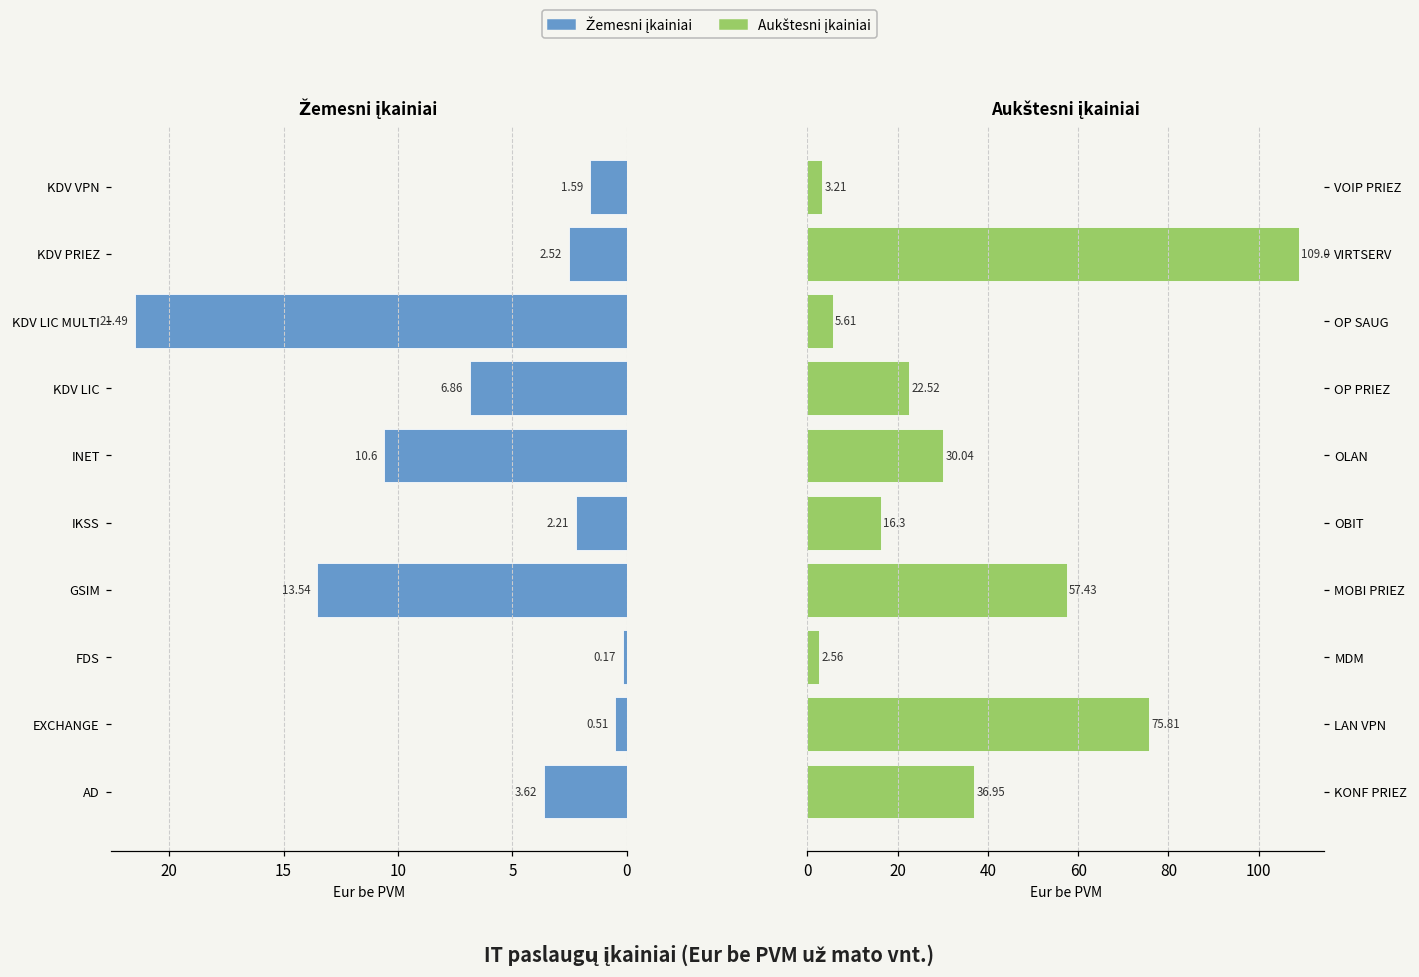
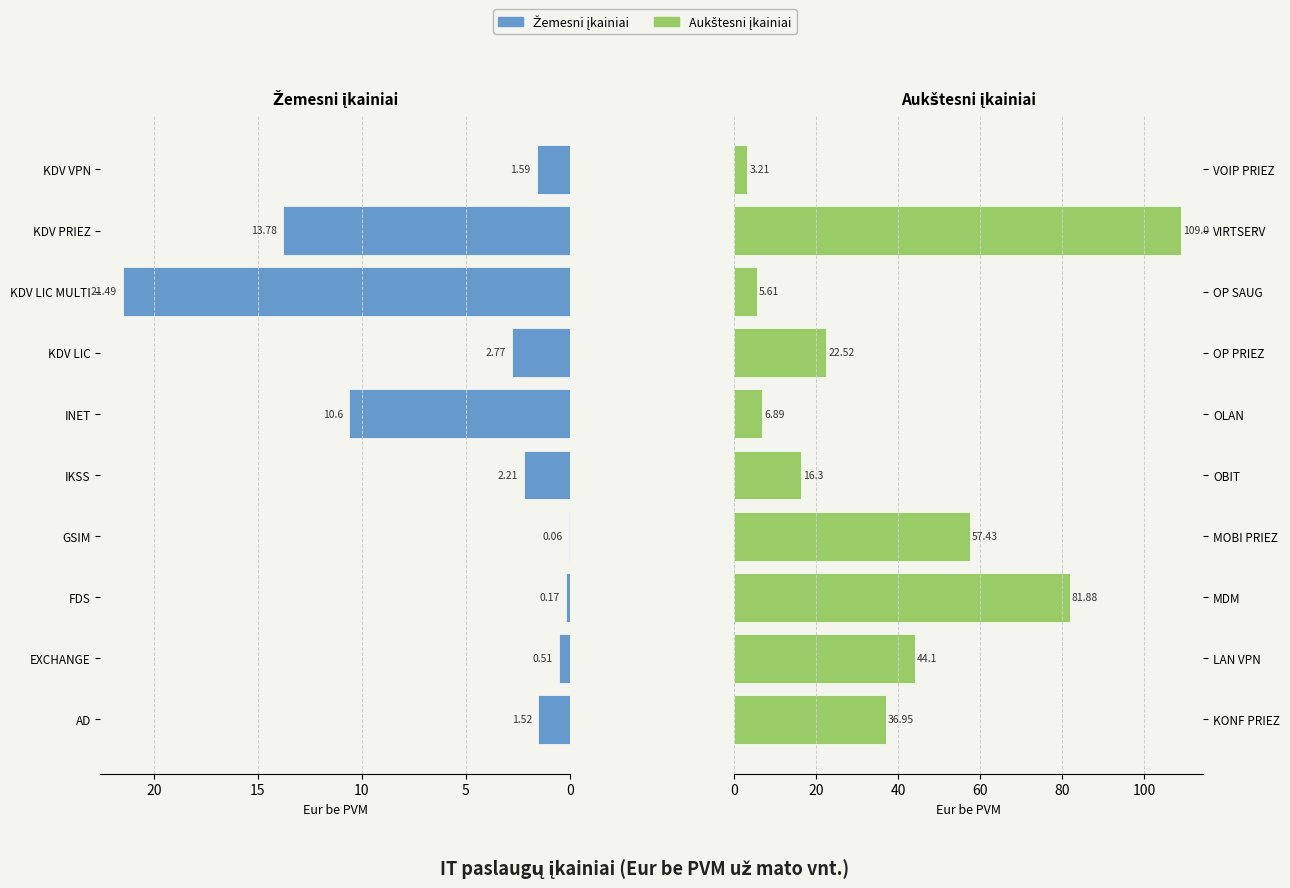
  {
    "Žemesni įkainiai": {
      "KDV VPN": 1.59,
-     "KDV PRIEZ": 2.52,
+     "KDV PRIEZ": 13.78,
      "KDV LIC MULTI": 21.49,
-     "KDV LIC": 6.86,
+     "KDV LIC": 2.77,
      "INET": 10.6,
      "IKSS": 2.21,
-     "GSIM": 13.54,
+     "GSIM": 0.06,
      "FDS": 0.17,
      "EXCHANGE": 0.51,
-     "AD": 3.62
+     "AD": 1.52
    },
    "Aukštesni įkainiai": {
      "VOIP PRIEZ": 3.21,
      "VIRTSERV": 109.0,
      "OP SAUG": 5.61,
      "OP PRIEZ": 22.52,
-     "OLAN": 30.04,
+     "OLAN": 6.89,
      "OBIT": 16.3,
      "MOBI PRIEZ": 57.43,
-     "MDM": 2.56,
-     "LAN VPN": 75.81,
+     "MDM": 81.88,
+     "LAN VPN": 44.1,
      "KONF PRIEZ": 36.95
    }
  }
